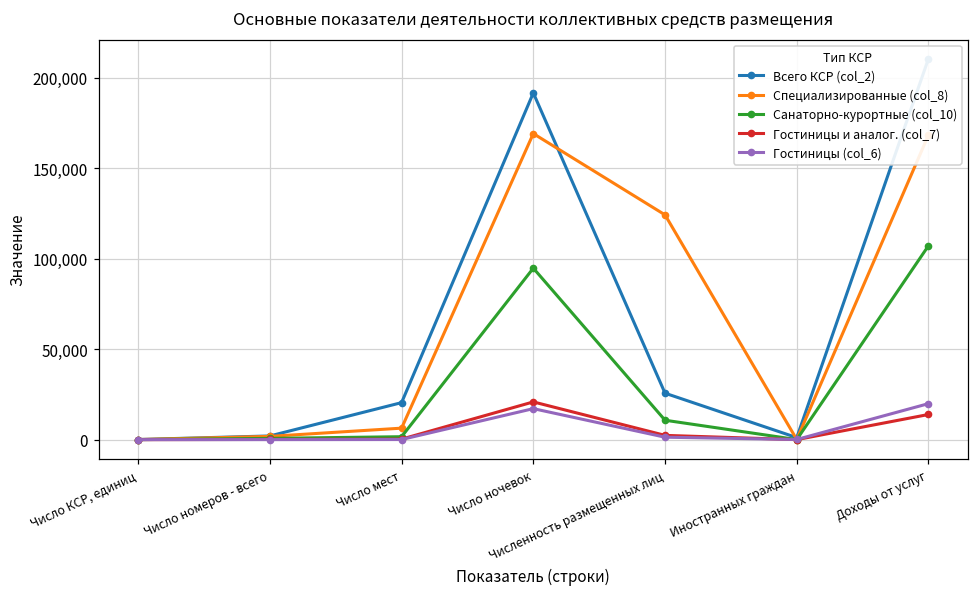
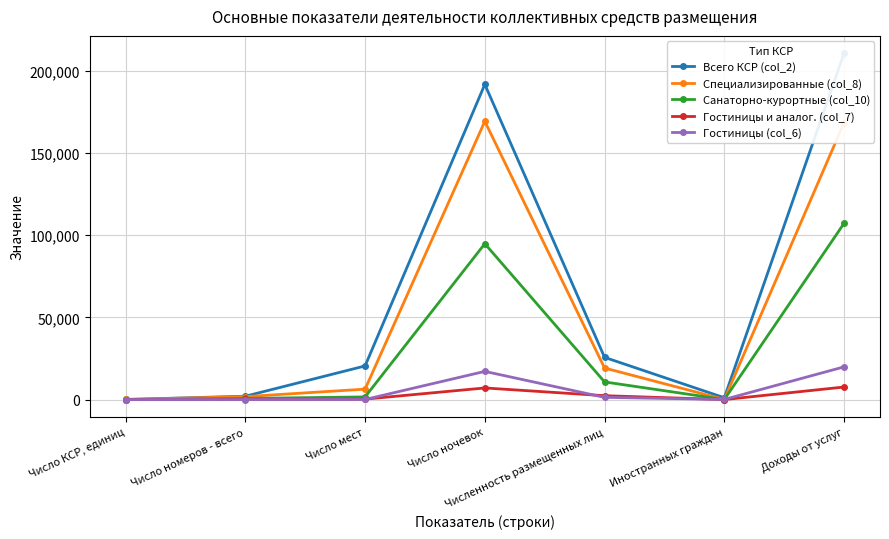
  {
    "Всего КСР (col_2)": {
      "Число мест": "20,000",
      "Число ночевок": "192,000",
      "Численность размещенных лиц": "26,000"
    },
    "Специализированные (col_8)": {
      "Число мест": "6,000",
      "Число ночевок": "169,000",
-     "Численность размещенных лиц": "124,000"
+     "Численность размещенных лиц": "19,000"
    },
    "Санаторно-курортные (col_10)": {
      "Число ночевок": "95,000",
      "Численность размещенных лиц": "11,000",
      "Доходы от услуг": "107,000"
    },
    "Гостиницы и аналог. (col_7)": {
-     "Число ночевок": "21,000",
-     "Доходы от услуг": "14,000"
+     "Число ночевок": "7,000",
+     "Доходы от услуг": "8,000"
    },
    "Гостиницы (col_6)": {
      "Число ночевок": "17,000",
      "Доходы от услуг": "20,000"
    }
  }
